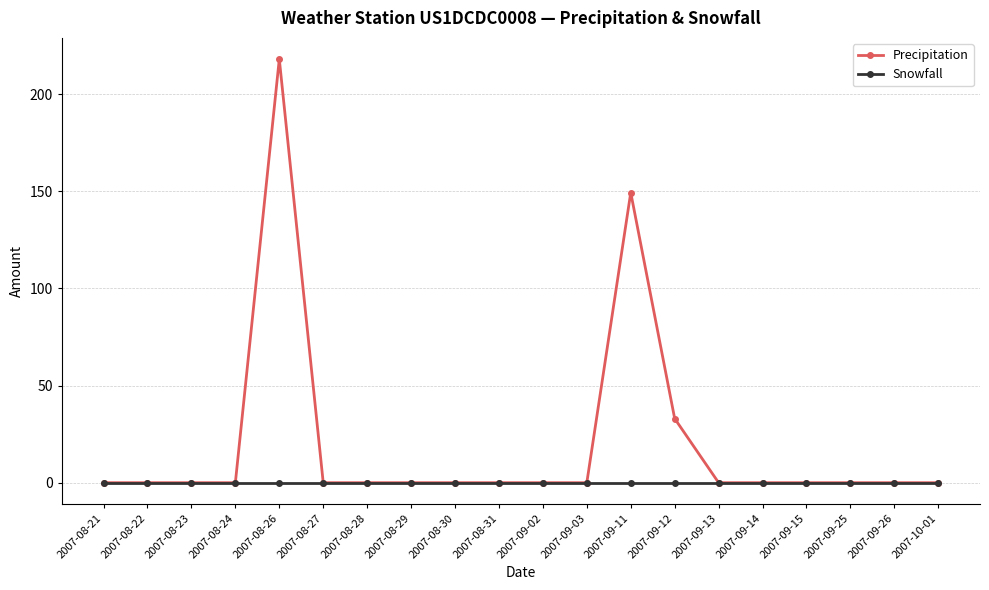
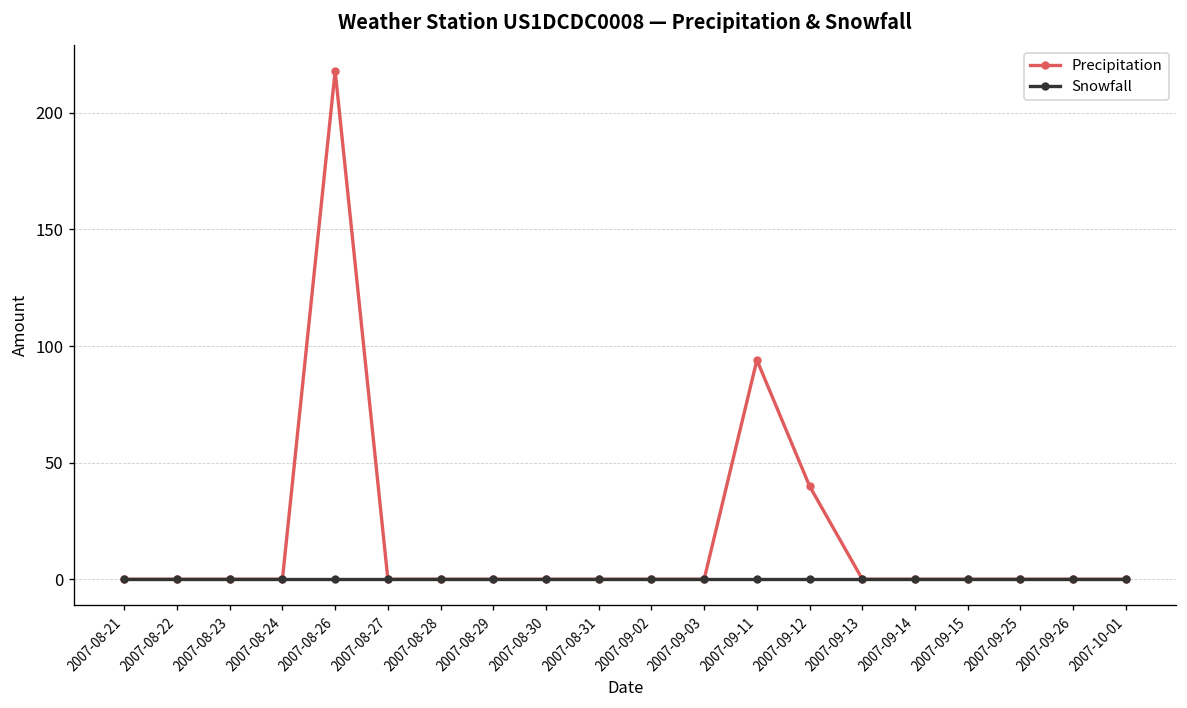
  {
    "Precipitation": {
      "2007-08-26": 218,
-     "2007-09-11": 149,
-     "2007-09-12": 33
+     "2007-09-11": 94,
+     "2007-09-12": 40
    },
    "Snowfall": {
      "2007-08-26": 0,
      "2007-09-11": 0,
      "2007-09-12": 0
    }
  }
